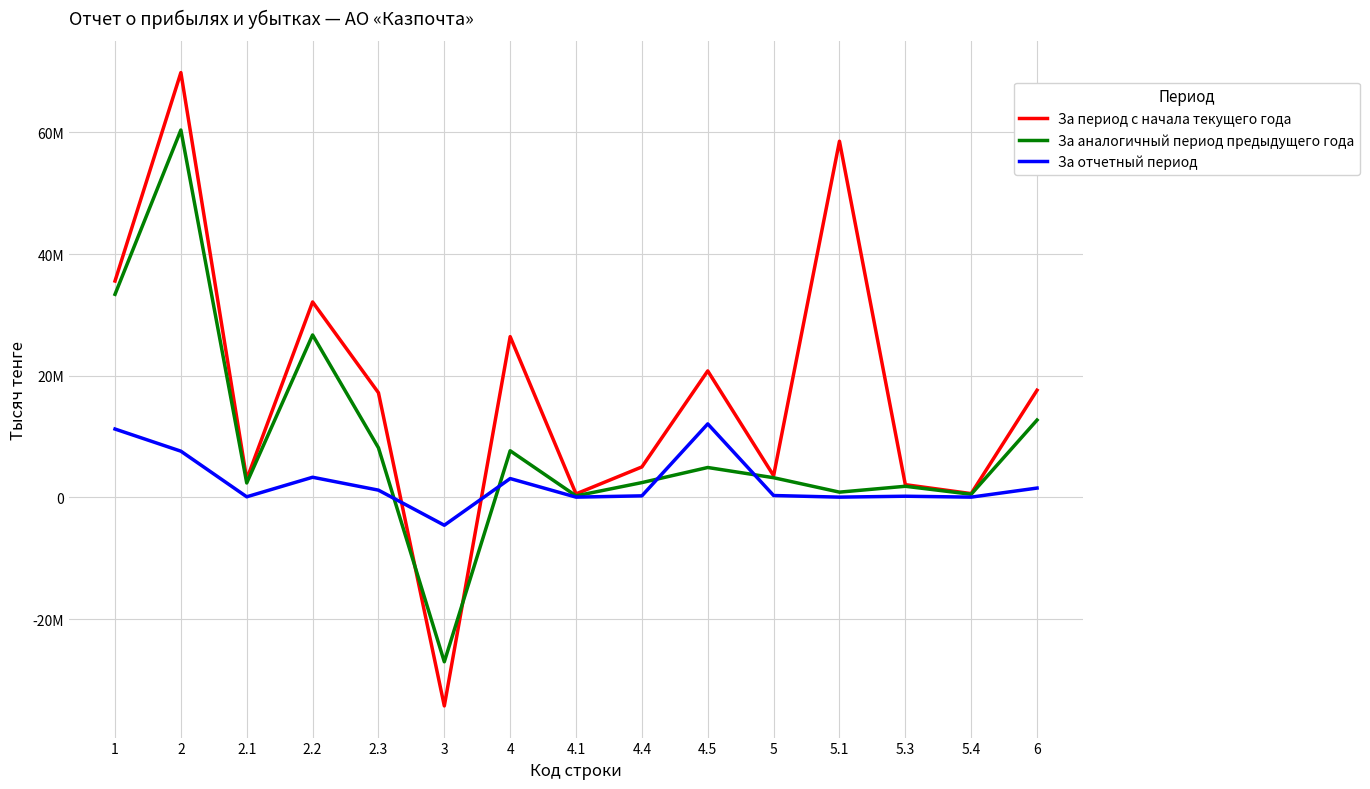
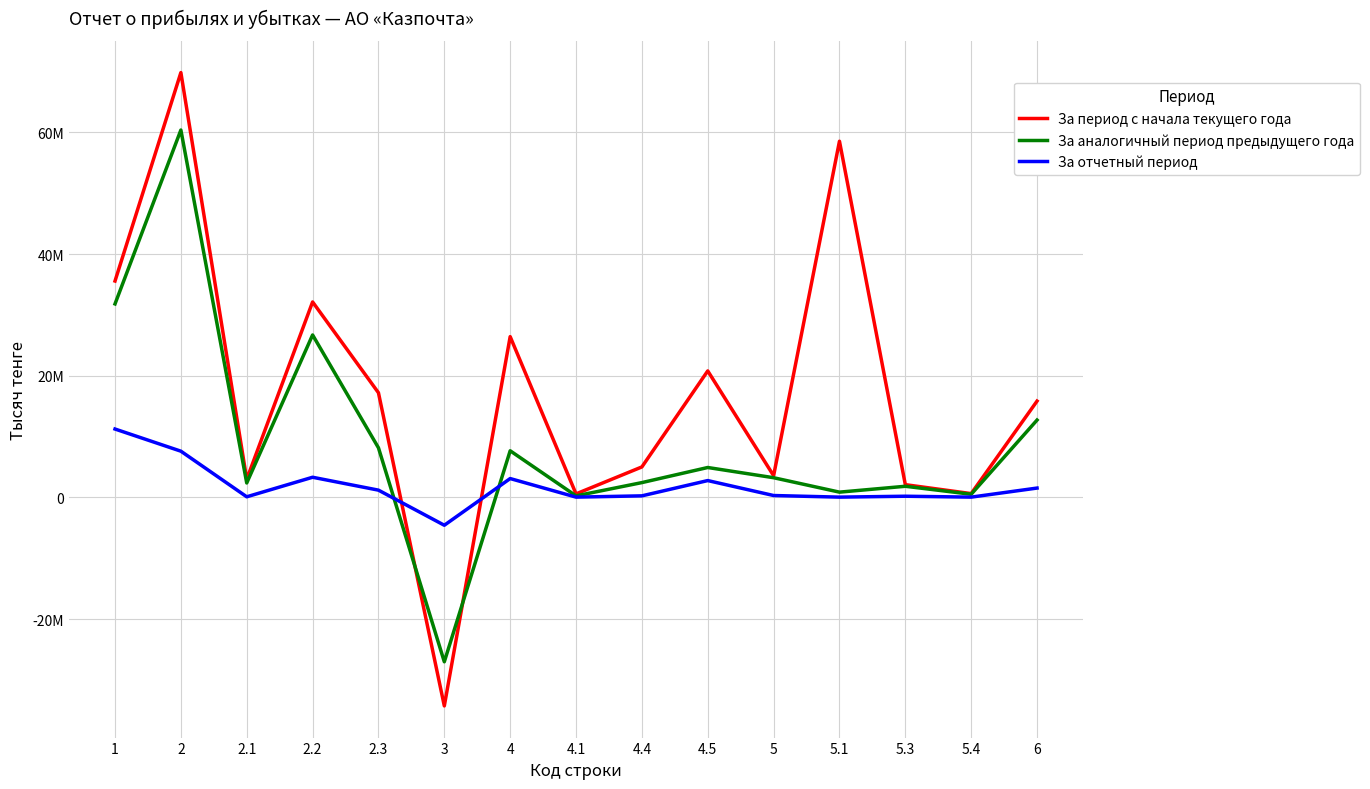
  {
    "За период с начала текущего года": {
      "1": 36000000,
      "2": 70000000,
      "2.1": 3000000,
      "2.2": 32000000,
      "2.3": 17000000,
      "3": -34000000,
      "4": 26000000,
      "4.4": 5000000,
      "4.5": 21000000,
      "5.1": 59000000,
-     "6": 18000000
+     "6": 16000000
    },
    "За аналогичный период предыдущего года": {
-     "1": 33000000,
+     "1": 32000000,
      "2": 60000000,
      "2.1": 2000000,
      "2.2": 27000000,
      "2.3": 8000000,
      "3": -27000000,
      "4": 8000000,
      "4.4": 2000000,
      "4.5": 5000000,
      "5.1": 1000000,
      "6": 13000000
    },
    "За отчетный период": {
      "1": 11000000,
      "2": 8000000,
      "2.1": 0,
      "2.2": 3000000,
      "2.3": 1000000,
      "3": -5000000,
      "4": 3000000,
      "4.4": 0,
-     "4.5": 12000000,
+     "4.5": 3000000,
      "5": 0,
      "5.1": 0,
      "5.3": 0,
      "5.4": 0,
      "6": 2000000
    }
  }
